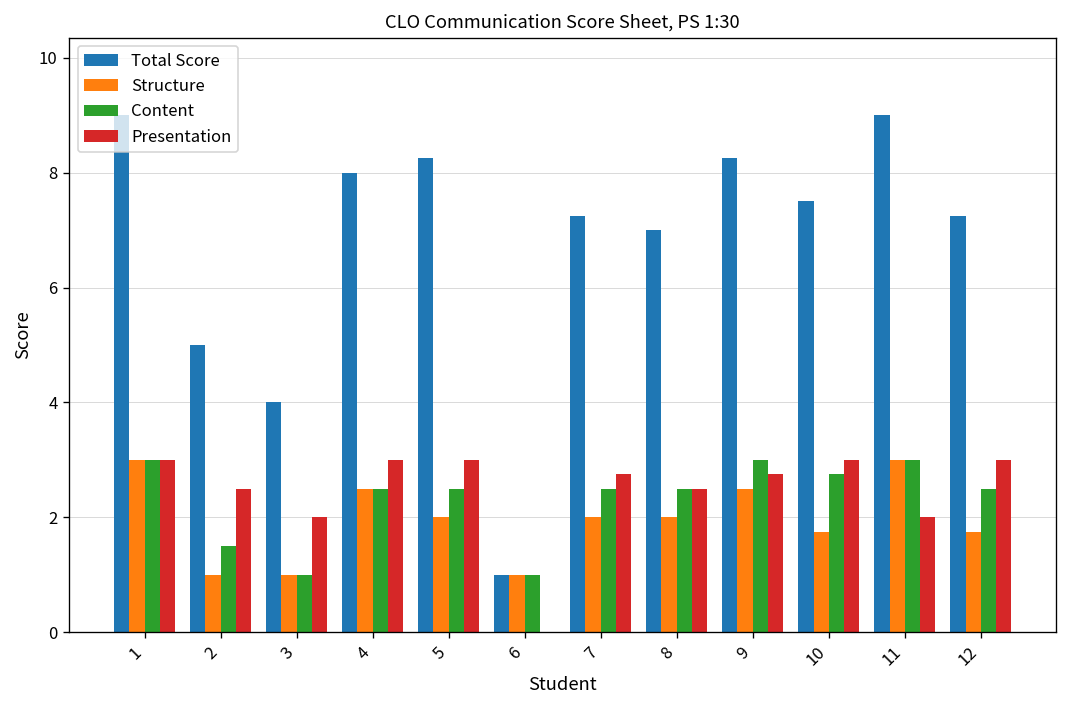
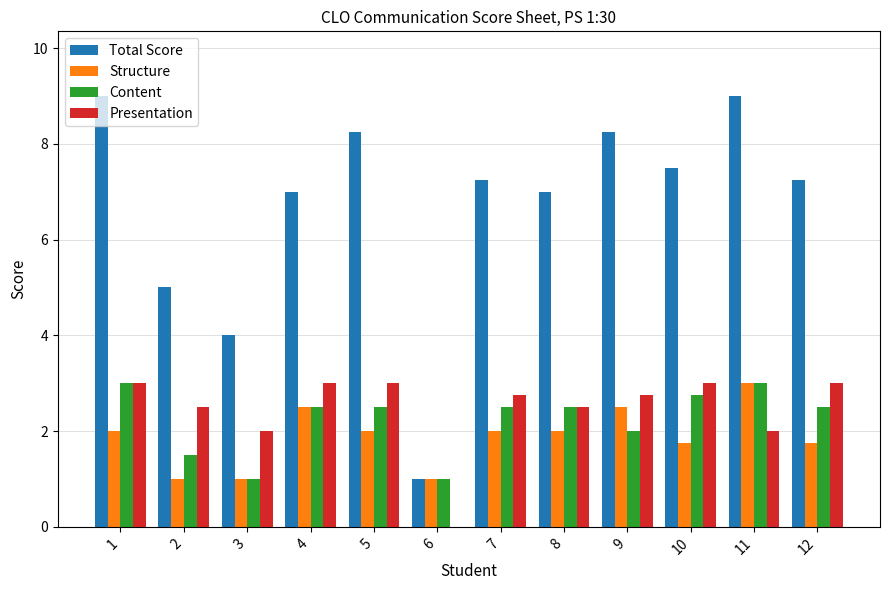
  {
    "Total Score": {
      "2": 5,
      "3": 4,
-     "4": 8,
+     "4": 7,
      "5": 8.3,
      "6": 1,
      "7": 7.3,
      "8": 7,
      "9": 8.3,
      "10": 7.5,
      "11": 9,
      "12": 7.3
    },
    "Structure": {
-     "1": 3,
+     "1": 2,
      "2": 1,
      "3": 1,
      "4": 2.5,
      "5": 2,
      "6": 1,
      "7": 2,
      "8": 2,
      "9": 2.5,
      "10": 1.8,
      "11": 3,
      "12": 1.8
    },
    "Content": {
      "1": 3,
      "2": 1.5,
      "3": 1,
      "4": 2.5,
      "5": 2.5,
      "6": 1,
      "7": 2.5,
      "8": 2.5,
-     "9": 3,
+     "9": 2,
      "10": 2.8,
      "11": 3,
      "12": 2.5
    },
    "Presentation": {
      "1": 3,
      "2": 2.5,
      "3": 2,
      "4": 3,
      "5": 3,
      "6": 0,
      "7": 2.8,
      "8": 2.5,
      "9": 2.8,
      "10": 3,
      "11": 2,
      "12": 3
    }
  }
